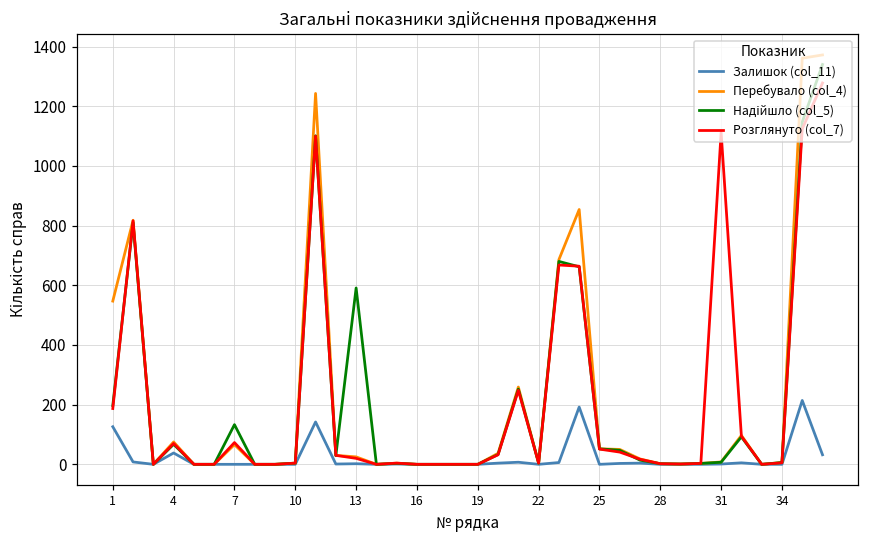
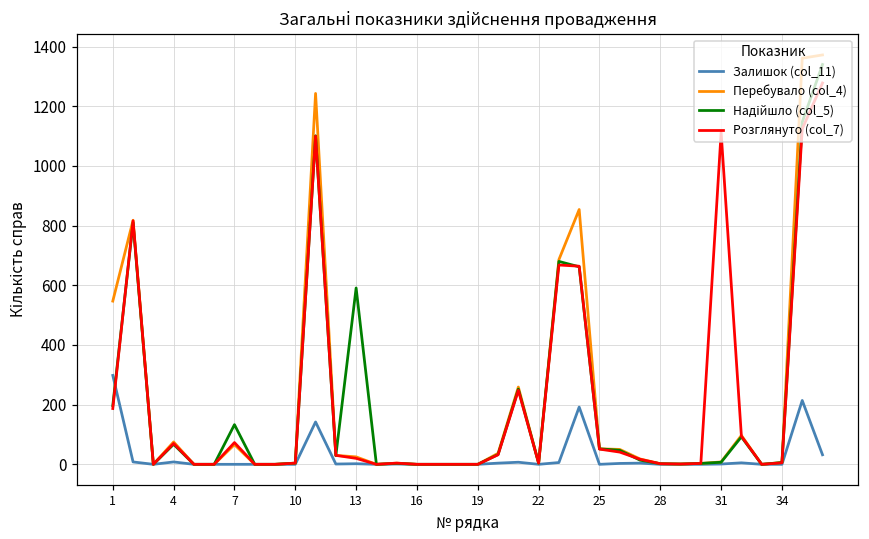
  {
    "Залишок (col_11)": {
-     "1": 130,
-     "4": 40,
+     "1": 300,
+     "4": 10,
      "7": 0,
      "13": 0,
      "25": 0
    },
    "Перебувало (col_4)": {
      "1": 550
    },
    "Надійшло (col_5)": {
      "1": 200,
      "7": 130,
      "13": 590
    },
    "Розглянуто (col_7)": {
      "1": 190
    }
  }
